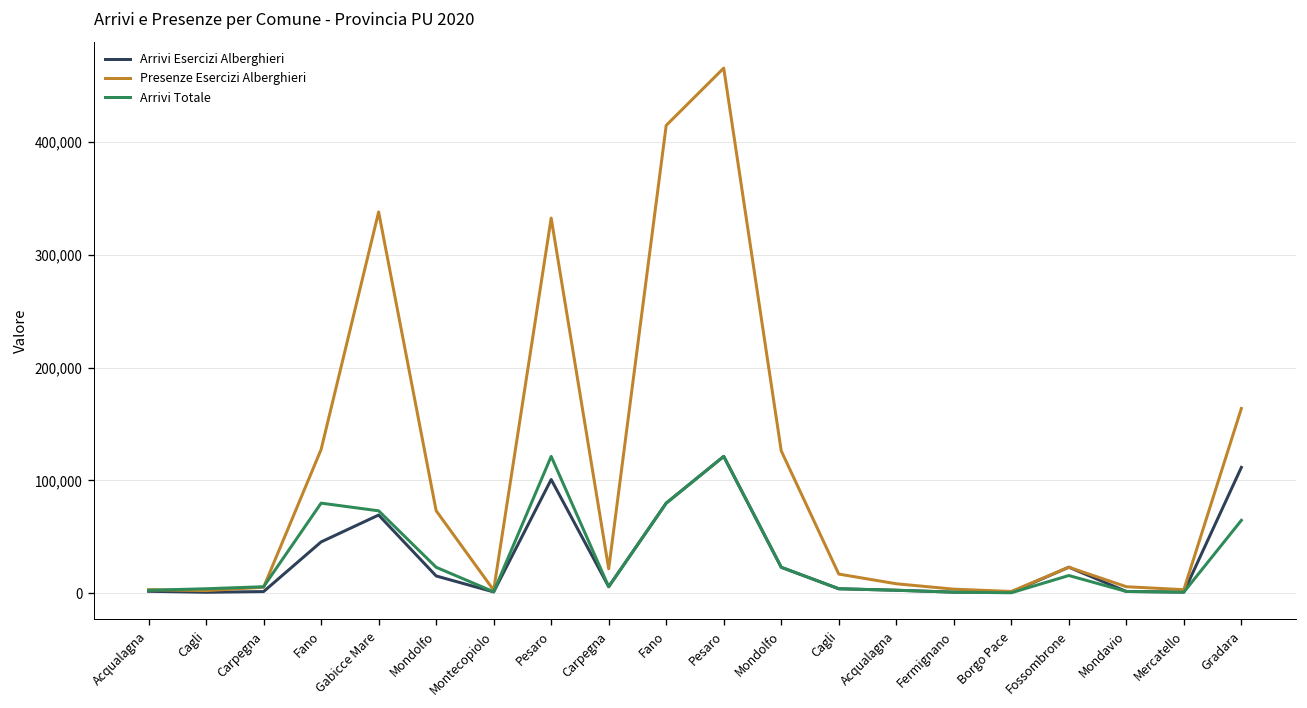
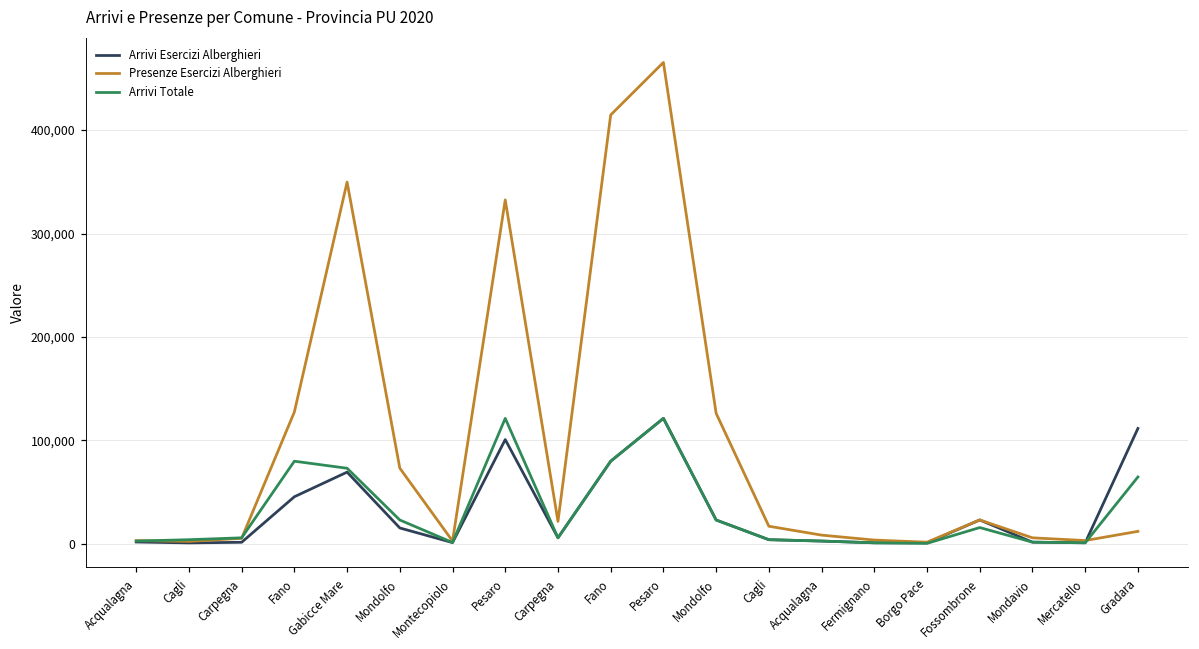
  {
    "Arrivi Esercizi Alberghieri": {
      "Gabicce Mare": "70,000",
      "Gradara": "110,000"
    },
    "Presenze Esercizi Alberghieri": {
-     "Gabicce Mare": "340,000",
+     "Gabicce Mare": "350,000",
      "Mondavio": "10,000",
-     "Gradara": "160,000"
+     "Gradara": "10,000"
    },
    "Arrivi Totale": {
      "Gabicce Mare": "70,000",
      "Fossombrone": "20,000",
      "Gradara": "60,000"
    }
  }
